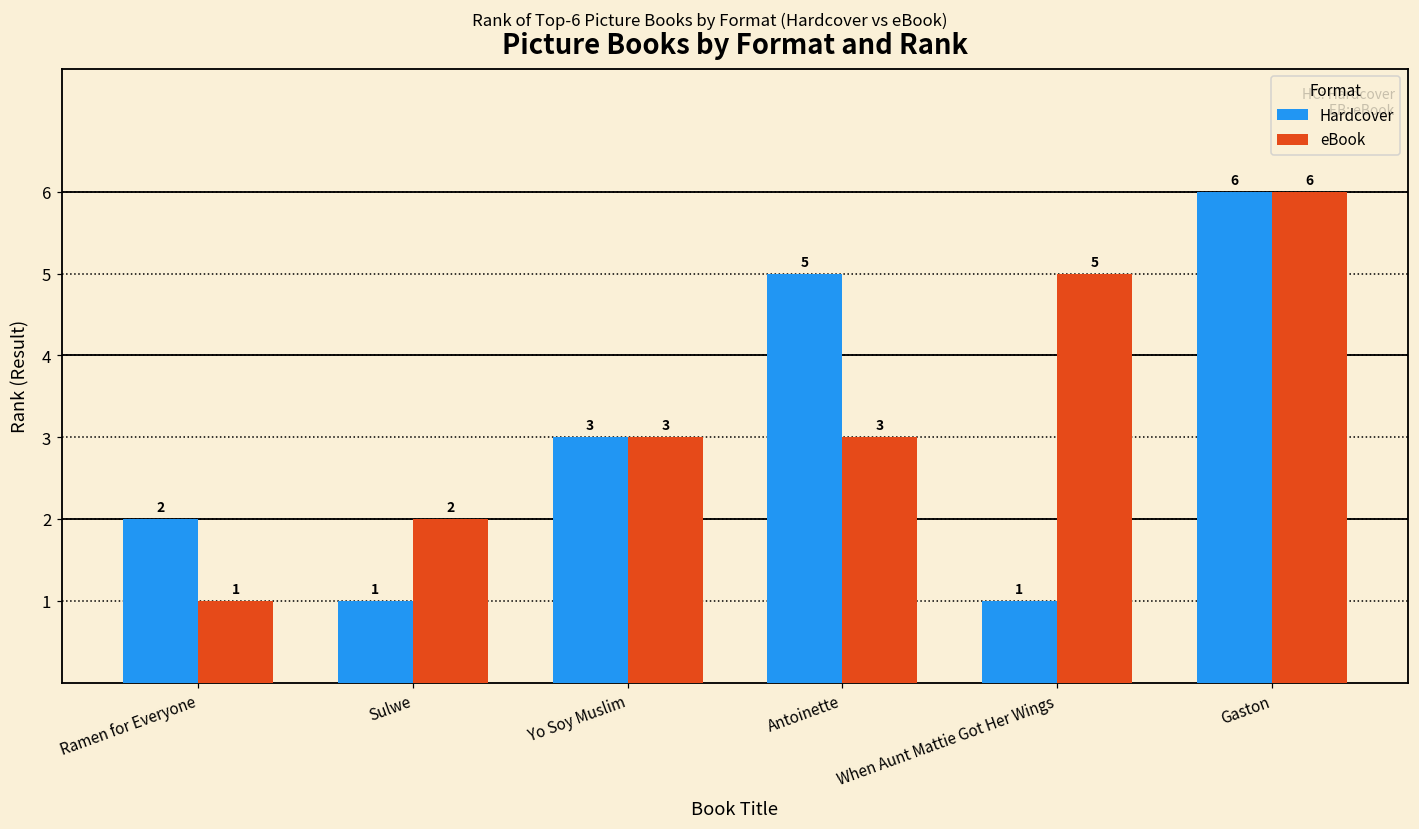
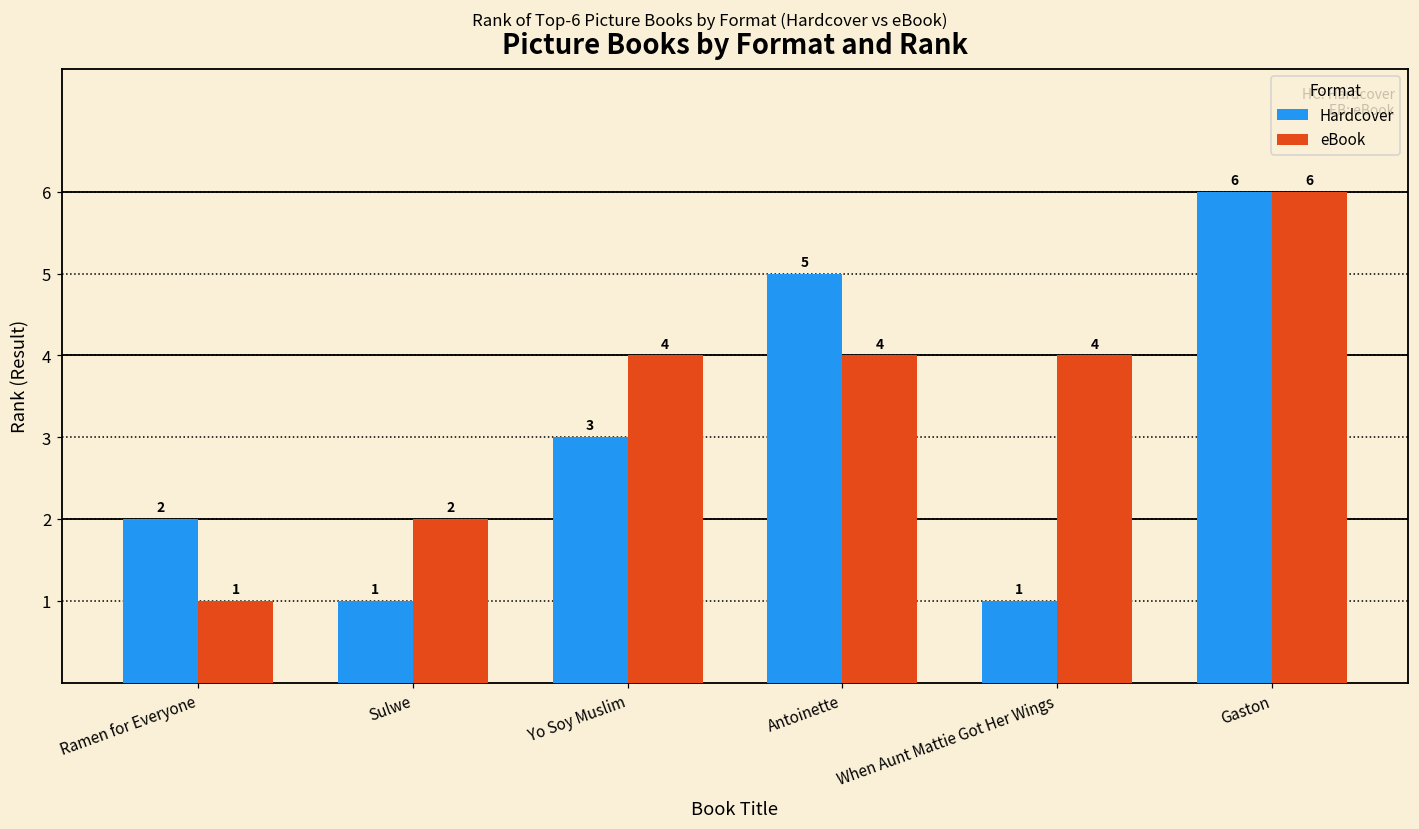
  {
    "Hardcover": {
      "Ramen for Everyone": 2,
      "Sulwe": 1,
      "Yo Soy Muslim": 3,
      "Antoinette": 5,
      "When Aunt Mattie Got Her Wings": 1,
      "Gaston": 6
    },
    "eBook": {
      "Ramen for Everyone": 1,
      "Sulwe": 2,
-     "Yo Soy Muslim": 3,
-     "Antoinette": 3,
-     "When Aunt Mattie Got Her Wings": 5,
+     "Yo Soy Muslim": 4,
+     "Antoinette": 4,
+     "When Aunt Mattie Got Her Wings": 4,
      "Gaston": 6
    }
  }
